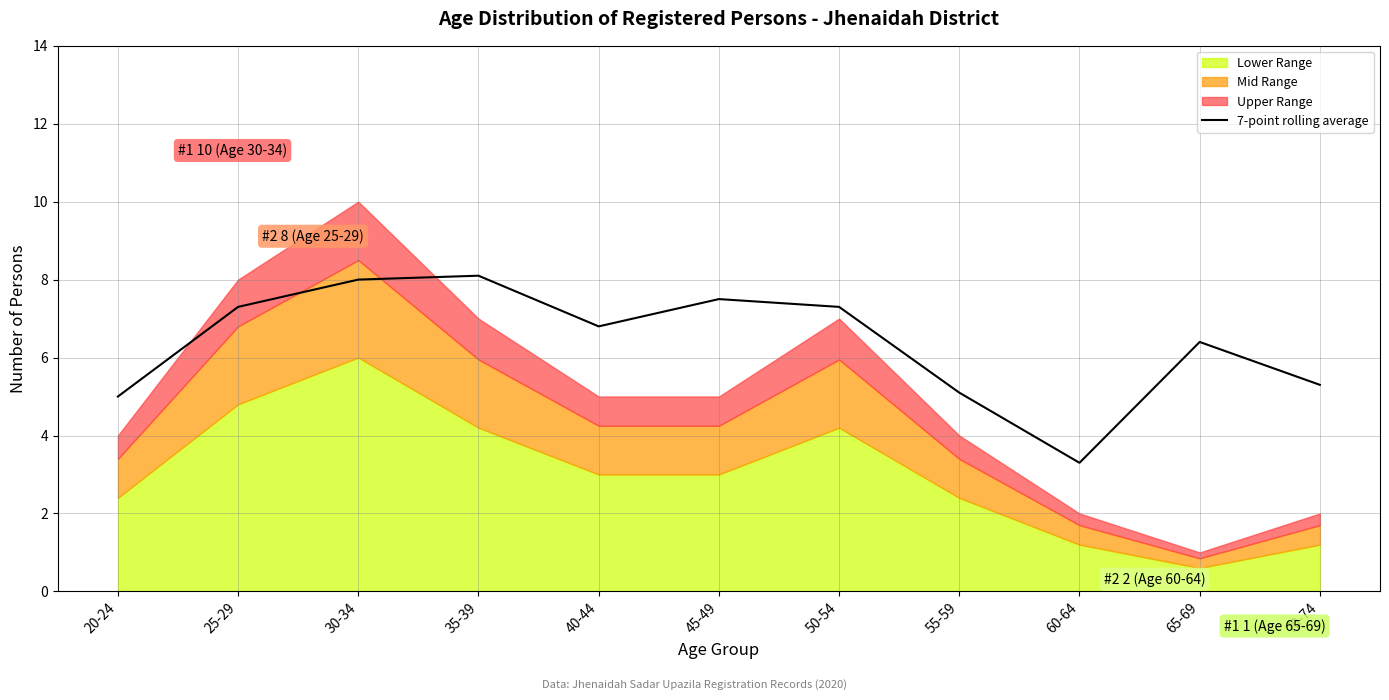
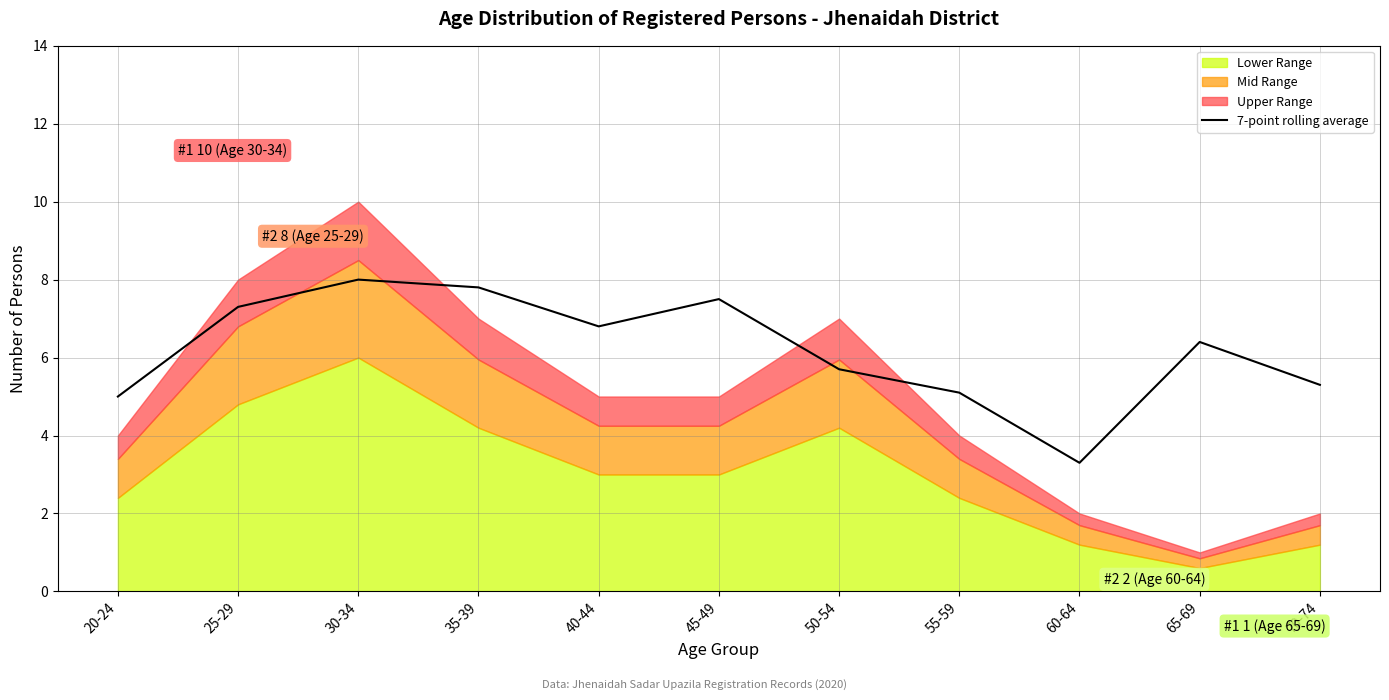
  {
    "7-point rolling average": {
      "20-24": 5.0,
      "25-29": 7.3,
      "30-34": 8.0,
-     "35-39": 8.1,
+     "35-39": 7.8,
      "40-44": 6.8,
      "45-49": 7.5,
-     "50-54": 7.3,
+     "50-54": 5.7,
      "55-59": 5.1,
      "60-64": 3.3,
      "65-69": 6.4,
      "70-74": 5.3
    },
    "Lower Range": {
      "20-24": 2.4,
      "25-29": 4.8,
      "30-34": 6.0,
      "35-39": 4.2,
      "40-44": 3.0,
      "45-49": 3.0,
      "50-54": 4.2,
      "55-59": 2.4,
      "60-64": 1.2,
      "70-74": 1.2
    },
    "Mid Range": {
      "20-24": 1.0,
      "25-29": 2.0,
      "35-39": 1.8,
      "40-44": 1.3,
      "45-49": 1.3,
      "50-54": 1.8,
      "55-59": 1.0,
      "60-64": 0.5,
      "65-69": 0.3,
      "70-74": 0.5
    }
  }
